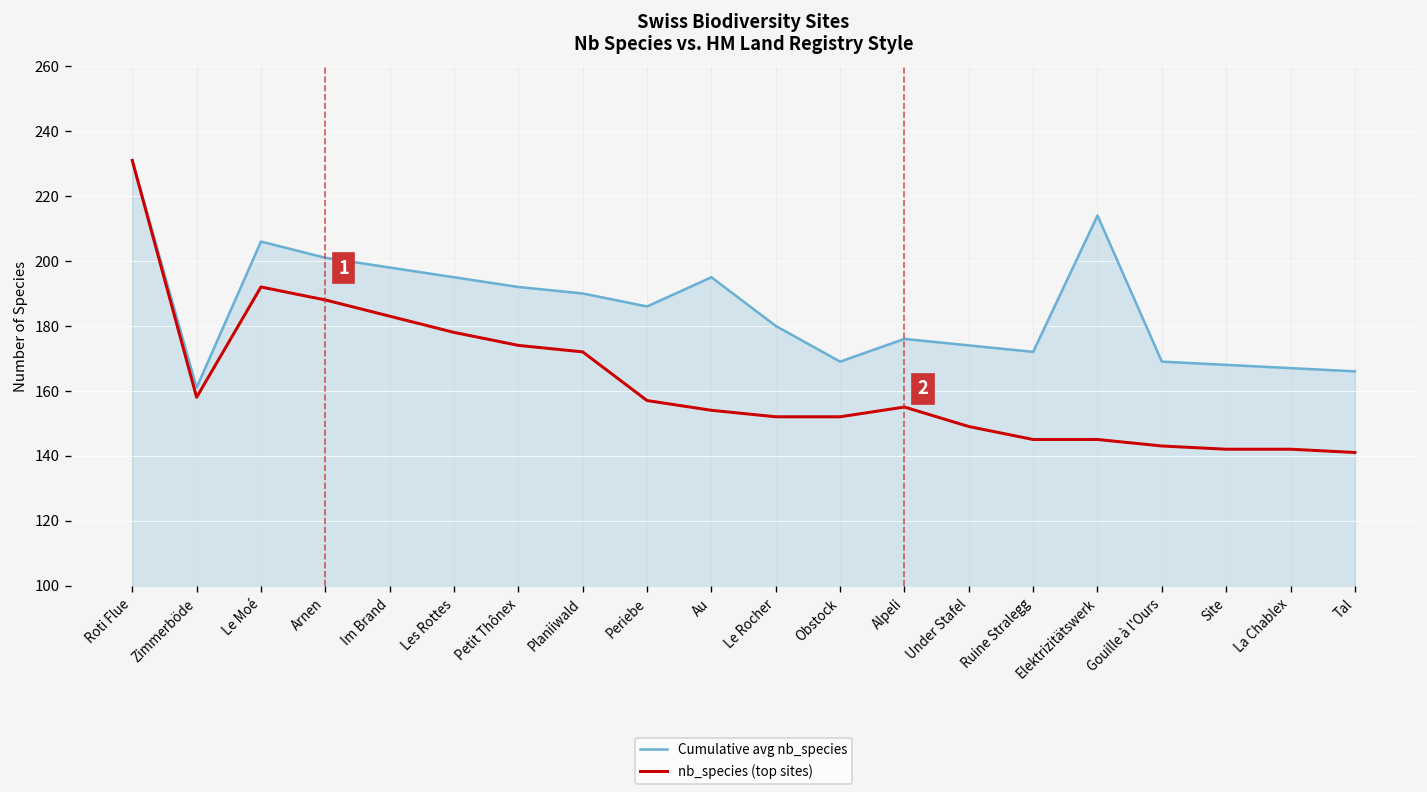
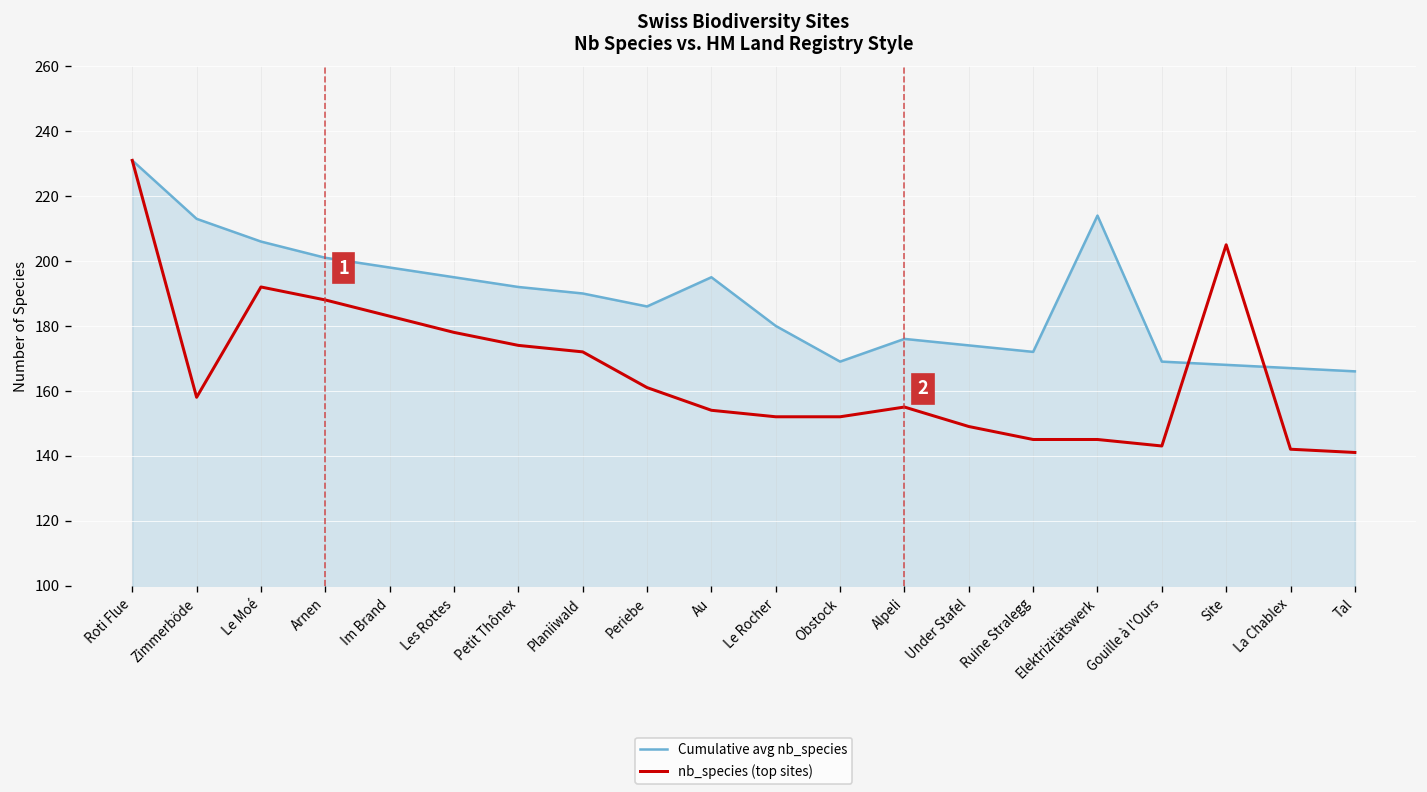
  {
    "Cumulative avg nb_species": {
-     "Zimmerböde": 161,
+     "Zimmerböde": 213,
      "Le Moé": 206,
      "Im Brand": 198,
      "Les Rottes": 195,
      "Petit Thônex": 192,
      "Planiiwald": 190,
      "Periebe": 186,
      "Au": 195,
      "Le Rocher": 180,
      "Obstock": 169,
      "Alpeli": 176,
      "Under Stafel": 174,
      "Ruine Stralegg": 172,
      "Elektrizitätswerk": 214,
      "Gouille à l'Ours": 169,
      "Site": 168,
      "La Chablex": 167,
      "Tal": 166
    },
    "nb_species (top sites)": {
      "Zimmerböde": 158,
      "Le Moé": 192,
      "Arnen": 188,
      "Im Brand": 183,
      "Les Rottes": 178,
      "Petit Thônex": 174,
      "Planiiwald": 172,
-     "Periebe": 157,
+     "Periebe": 161,
      "Au": 154,
      "Le Rocher": 152,
      "Obstock": 152,
      "Under Stafel": 149,
      "Ruine Stralegg": 145,
      "Elektrizitätswerk": 145,
      "Gouille à l'Ours": 143,
-     "Site": 142,
+     "Site": 205,
      "La Chablex": 142,
      "Tal": 141
    }
  }
